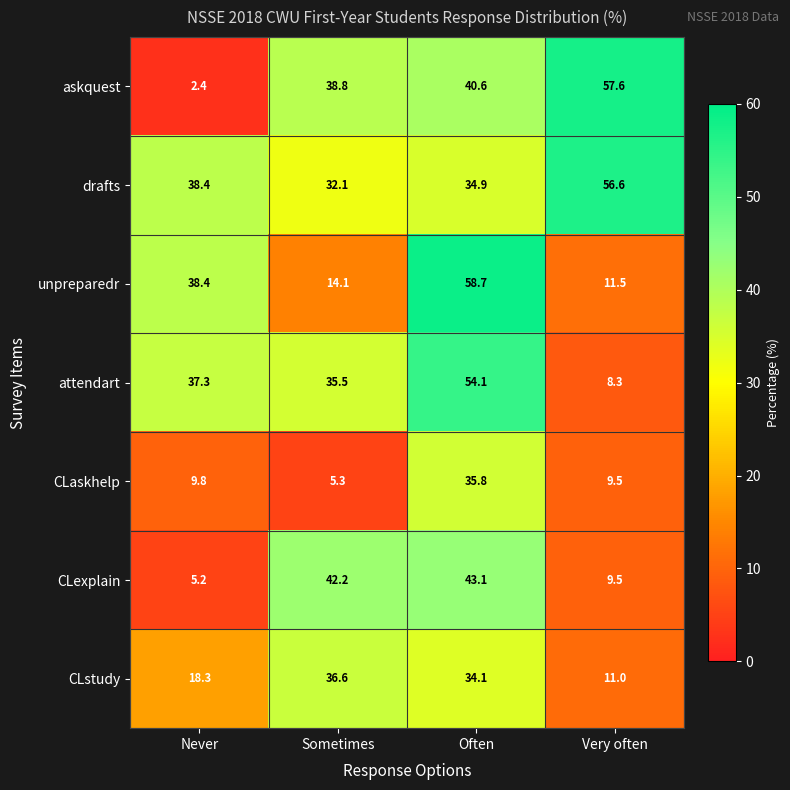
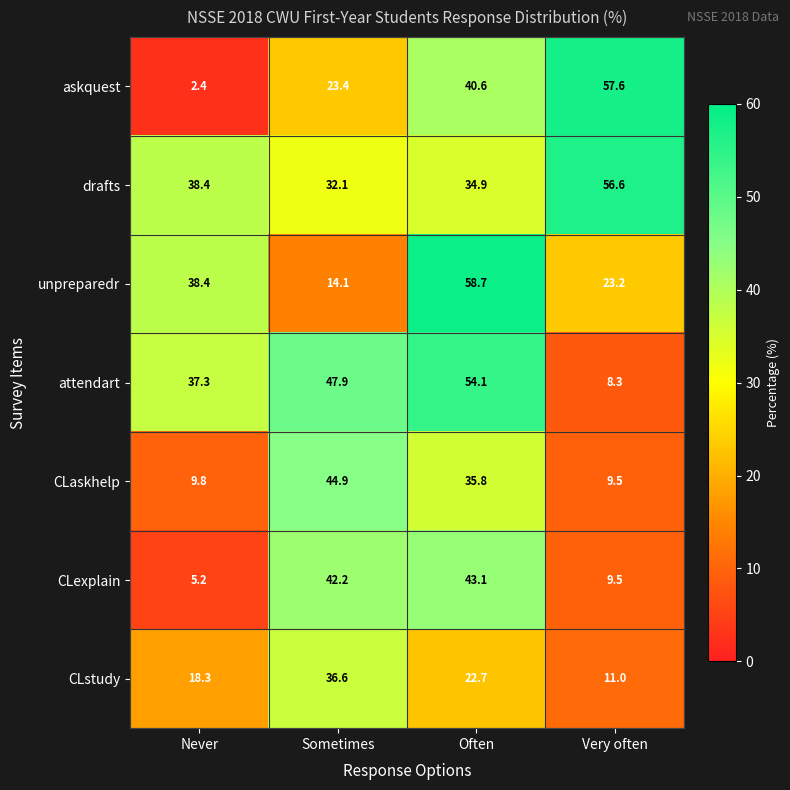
  {
    "askquest": {
      "Never": 2.4,
-     "Sometimes": 38.8,
+     "Sometimes": 23.4,
      "Often": 40.6,
      "Very often": 57.6
    },
    "drafts": {
      "Never": 38.4,
      "Sometimes": 32.1,
      "Often": 34.9,
      "Very often": 56.6
    },
    "unpreparedr": {
      "Never": 38.4,
      "Sometimes": 14.1,
      "Often": 58.7,
-     "Very often": 11.5
+     "Very often": 23.2
    },
    "attendart": {
      "Never": 37.3,
-     "Sometimes": 35.5,
+     "Sometimes": 47.9,
      "Often": 54.1,
      "Very often": 8.3
    },
    "CLaskhelp": {
      "Never": 9.8,
-     "Sometimes": 5.3,
+     "Sometimes": 44.9,
      "Often": 35.8,
      "Very often": 9.5
    },
    "CLexplain": {
      "Never": 5.2,
      "Sometimes": 42.2,
      "Often": 43.1,
      "Very often": 9.5
    },
    "CLstudy": {
      "Never": 18.3,
      "Sometimes": 36.6,
-     "Often": 34.1,
+     "Often": 22.7,
      "Very often": 11.0
    }
  }
